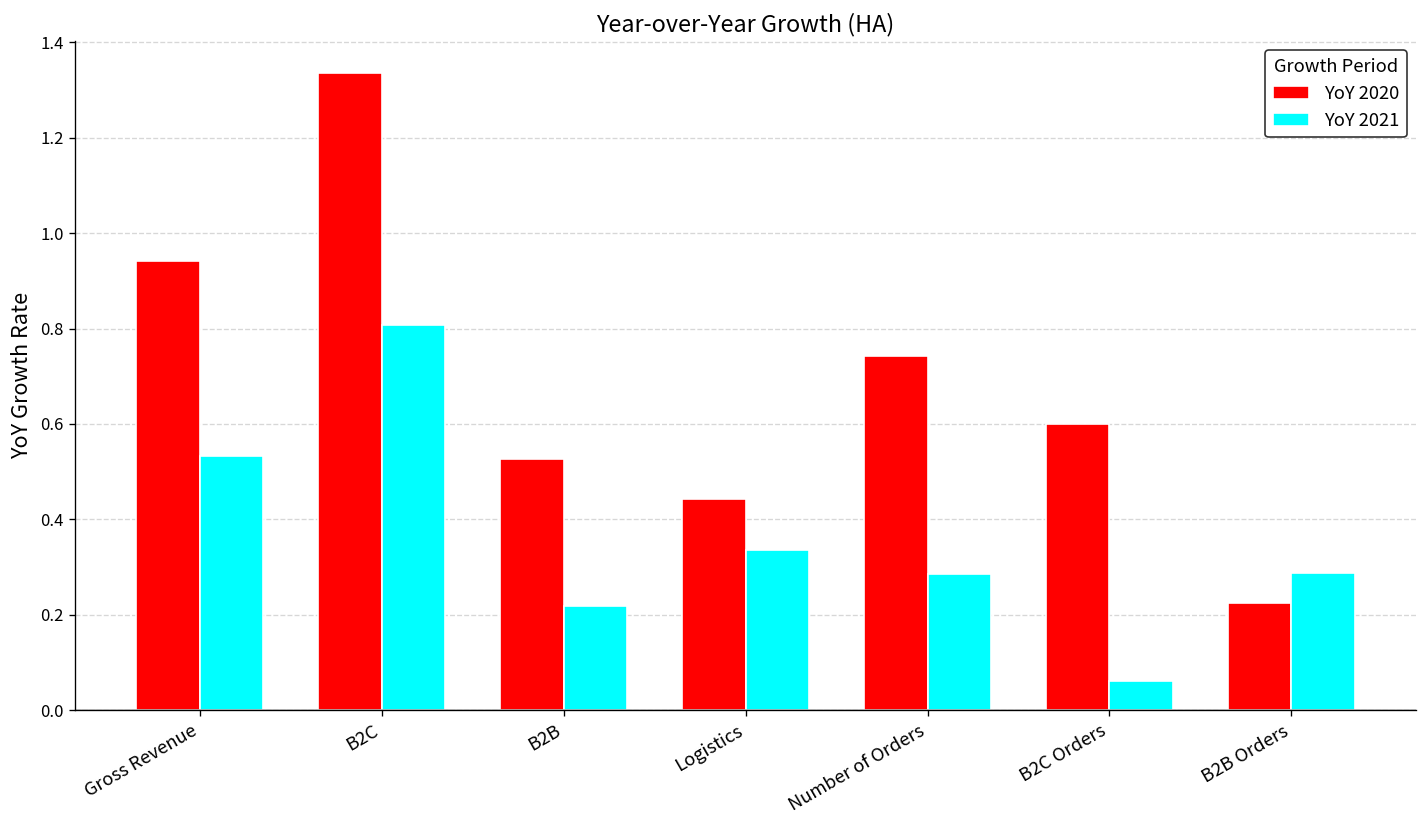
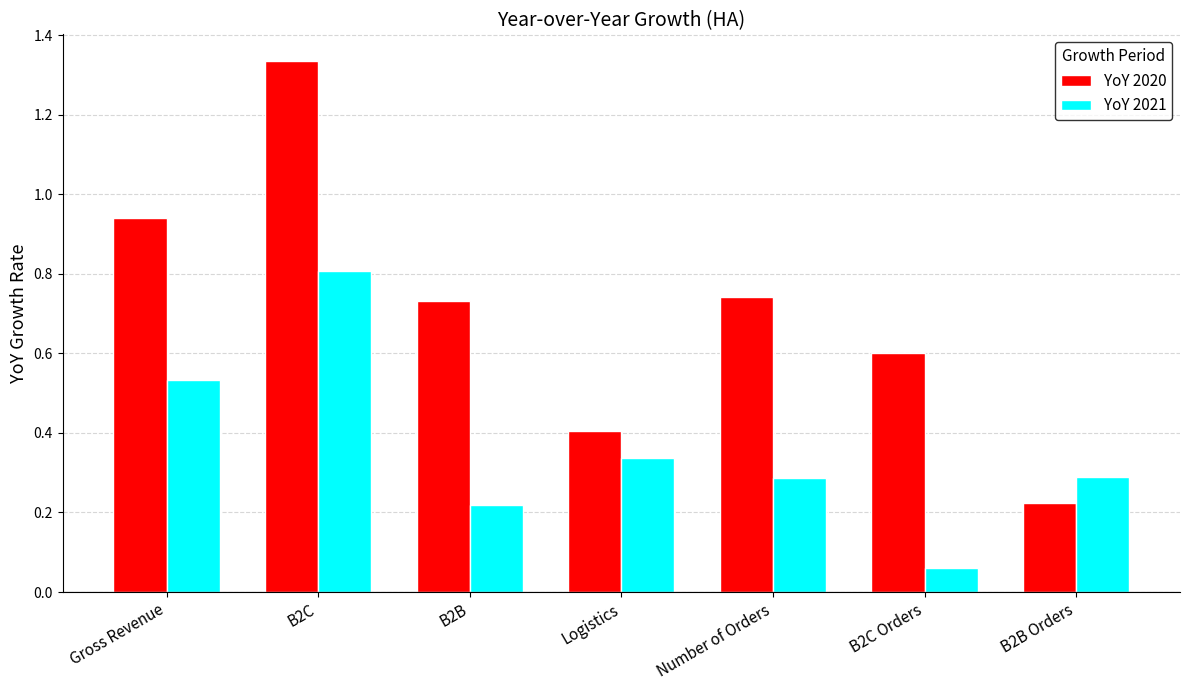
  {
    "YoY 2020": {
      "Gross Revenue": 0.94,
      "B2C": 1.34,
-     "B2B": 0.53,
-     "Logistics": 0.44,
+     "B2B": 0.73,
+     "Logistics": 0.40,
      "Number of Orders": 0.74,
      "B2C Orders": 0.60,
      "B2B Orders": 0.23
    },
    "YoY 2021": {
      "Gross Revenue": 0.53,
      "B2C": 0.81,
      "B2B": 0.22,
      "Logistics": 0.34,
      "Number of Orders": 0.29,
      "B2C Orders": 0.06,
      "B2B Orders": 0.29
    }
  }
